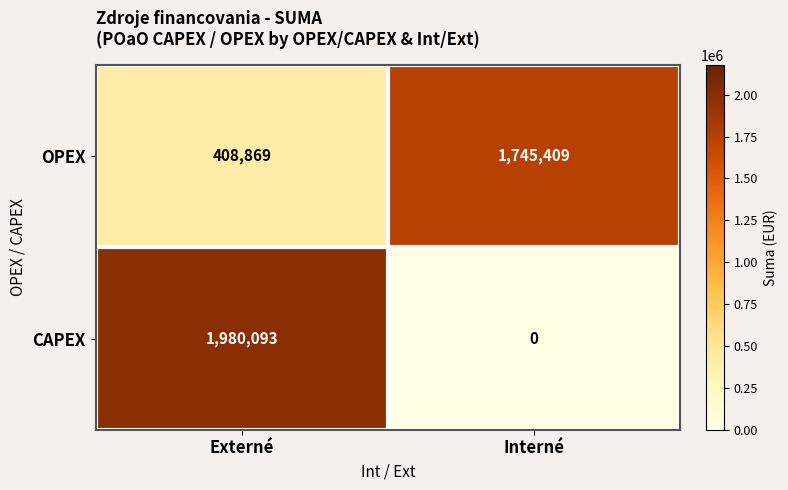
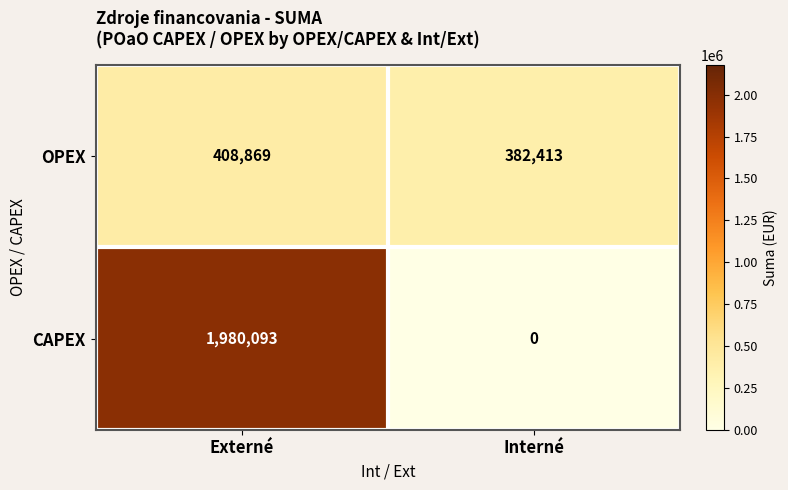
  {
    "OPEX": {
      "Externé": "408,869",
-     "Interné": "1,745,409"
+     "Interné": "382,413"
    },
    "CAPEX": {
      "Externé": "1,980,093",
      "Interné": "0"
    }
  }
